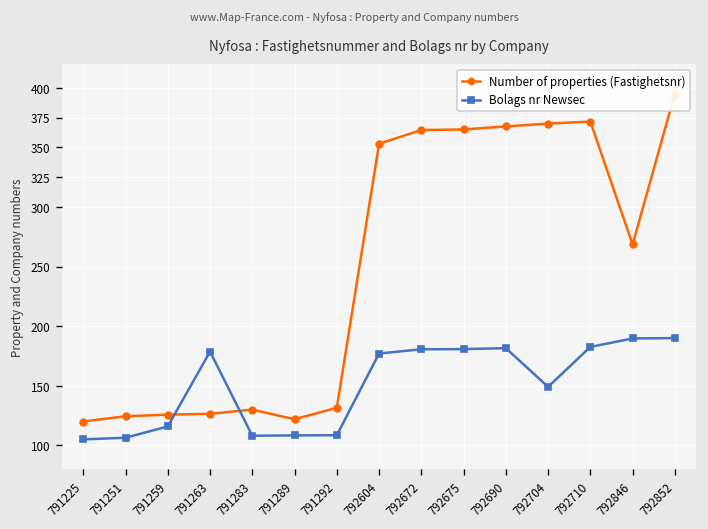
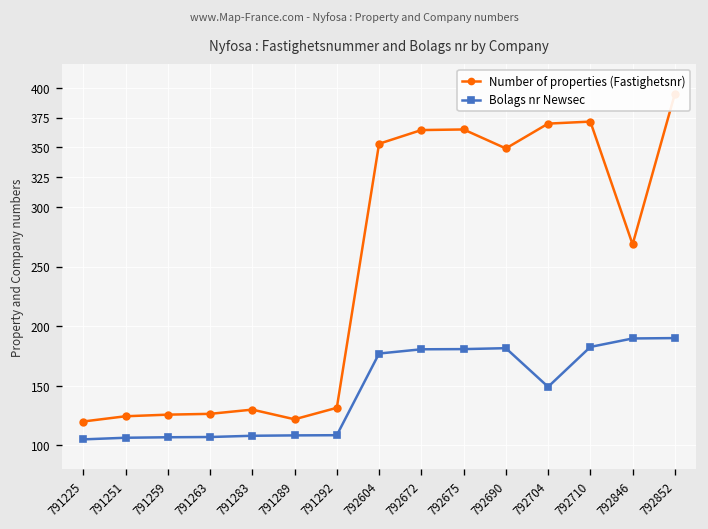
  {
    "Number of properties (Fastighetsnr)": {
      "791225": 120,
      "791251": 120,
      "791259": 130,
      "791263": 130,
      "791283": 130,
      "791289": 120,
      "791292": 130,
      "792604": 350,
      "792672": 360,
      "792675": 370,
-     "792690": 370,
+     "792690": 350,
      "792704": 370,
      "792710": 370,
      "792846": 270
    },
    "Bolags nr Newsec": {
      "791225": 110,
      "791251": 110,
-     "791259": 120,
-     "791263": 180,
+     "791259": 110,
+     "791263": 110,
      "791283": 110,
      "791289": 110,
      "791292": 110,
      "792604": 180,
      "792672": 180,
      "792675": 180,
      "792690": 180,
      "792704": 150,
      "792710": 180,
      "792846": 190,
      "792852": 190
    }
  }
